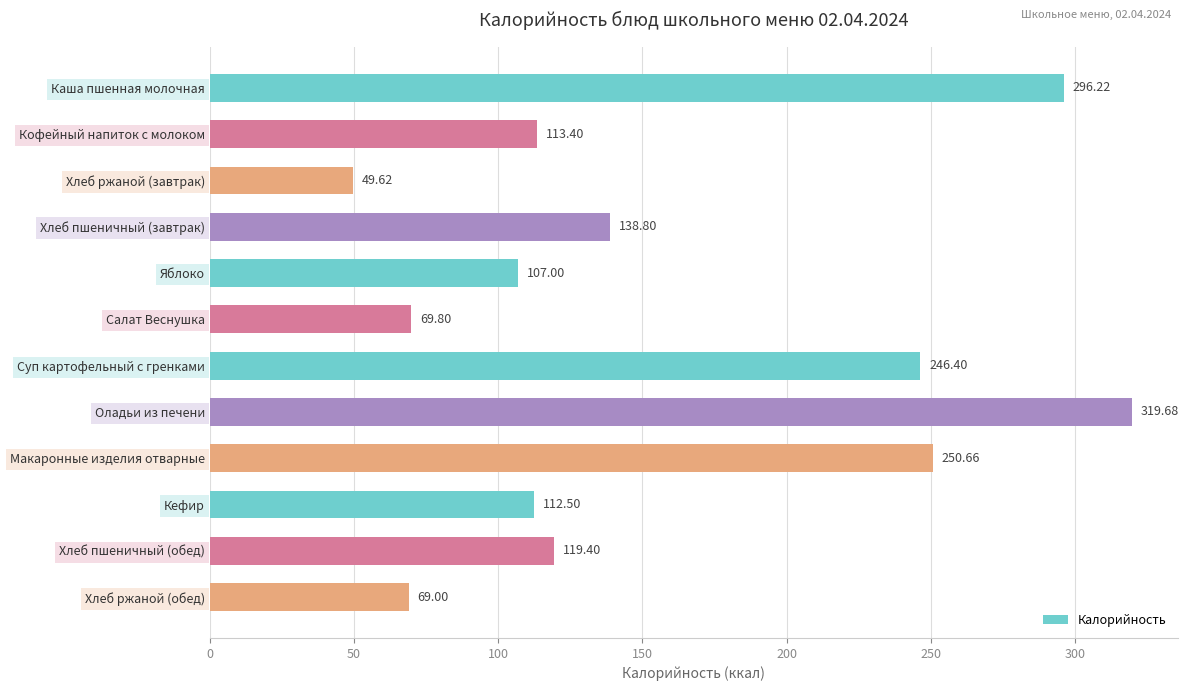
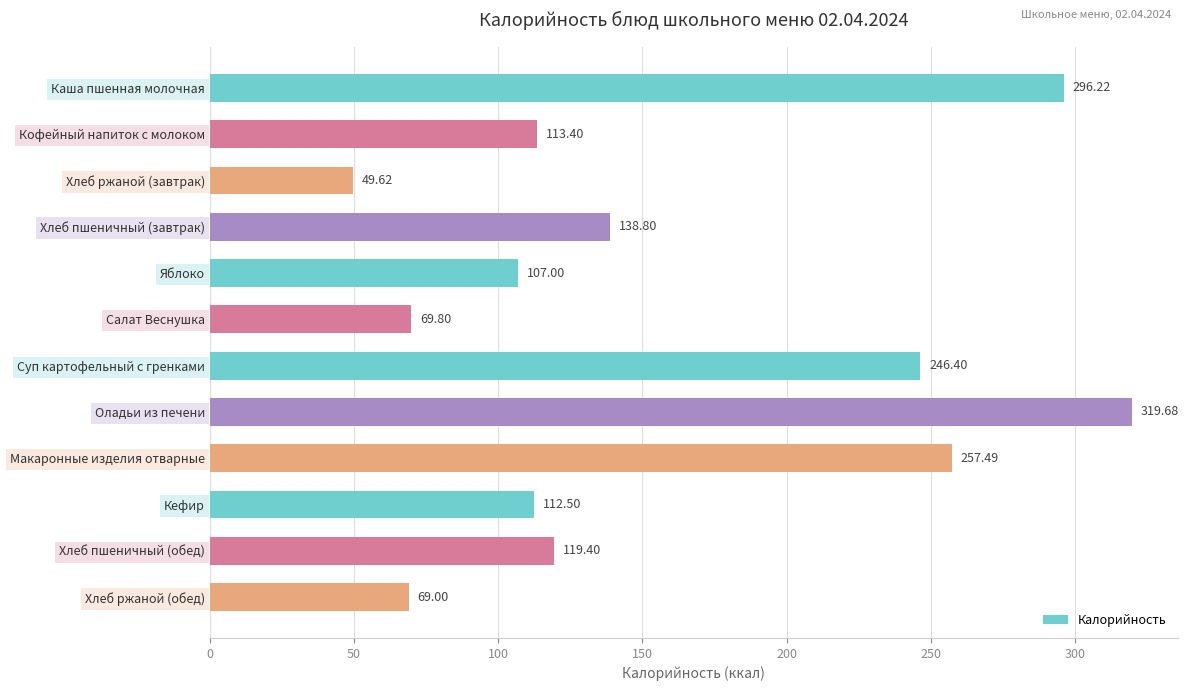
  {
    "Каша пшенная молочная": 296.22,
    "Кофейный напиток с молоком": 113.40,
    "Хлеб ржаной (завтрак)": 49.62,
    "Хлеб пшеничный (завтрак)": 138.80,
    "Яблоко": 107.00,
    "Салат Веснушка": 69.80,
    "Суп картофельный с гренками": 246.40,
    "Оладьи из печени": 319.68,
-   "Макаронные изделия отварные": 250.66,
+   "Макаронные изделия отварные": 257.49,
    "Кефир": 112.50,
    "Хлеб пшеничный (обед)": 119.40,
    "Хлеб ржаной (обед)": 69.00
  }
